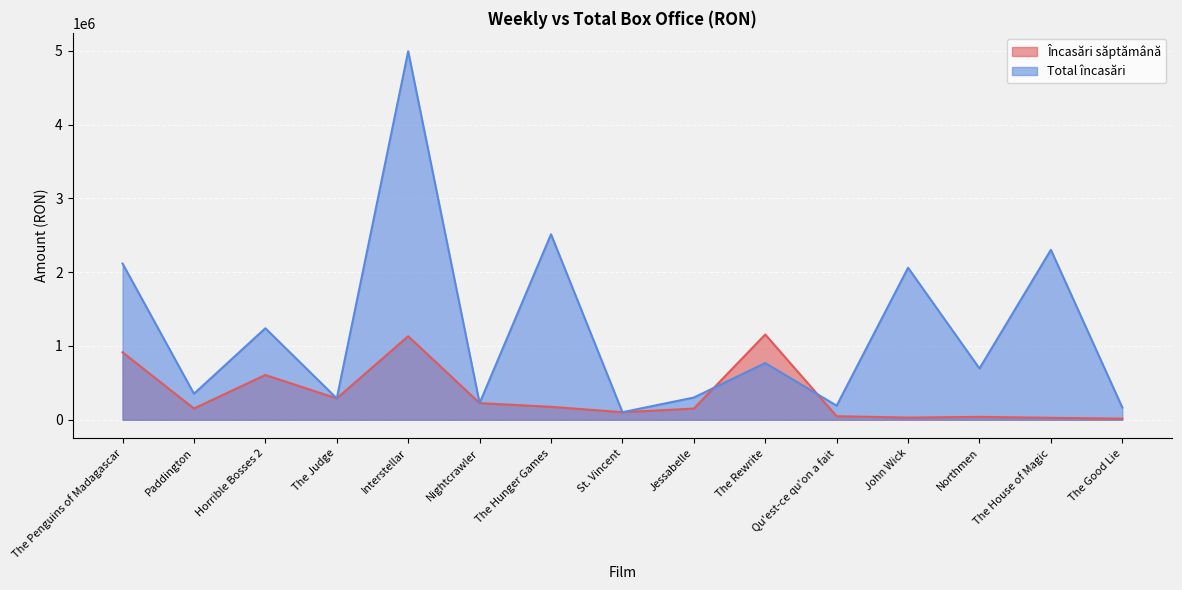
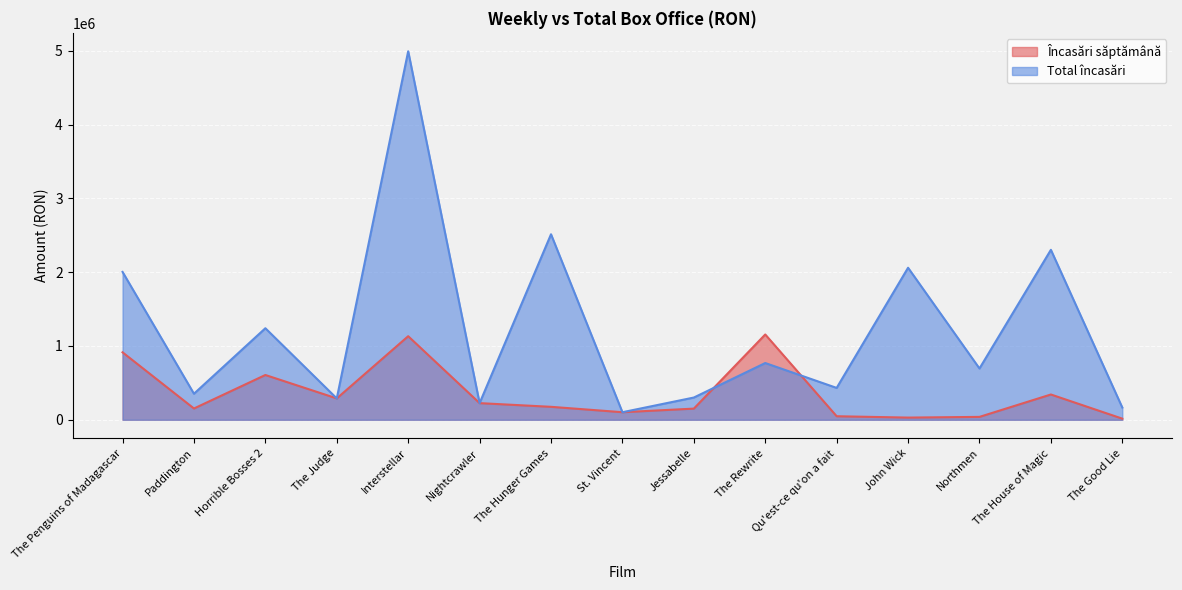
  {
    "Încasări săptămână": {
      "The Penguins of Madagascar": 900000,
      "Paddington": 200000,
      "Horrible Bosses 2": 600000,
      "Interstellar": 1100000,
      "The Hunger Games": 200000,
      "Jessabelle": 200000,
      "The Rewrite": 1200000,
      "Qu'est-ce qu'on a fait": 0,
      "John Wick": 0,
      "Northmen": 0,
-     "The House of Magic": 0,
+     "The House of Magic": 300000,
      "The Good Lie": 0
    },
    "Total încasări": {
-     "The Penguins of Madagascar": 2100000,
+     "The Penguins of Madagascar": 2000000,
      "Paddington": 400000,
      "Horrible Bosses 2": 1200000,
      "Interstellar": 5000000,
      "The Hunger Games": 2500000,
      "Jessabelle": 300000,
      "The Rewrite": 800000,
-     "Qu'est-ce qu'on a fait": 200000,
+     "Qu'est-ce qu'on a fait": 400000,
      "John Wick": 2100000,
      "Northmen": 700000,
      "The House of Magic": 2300000,
      "The Good Lie": 200000
    }
  }
